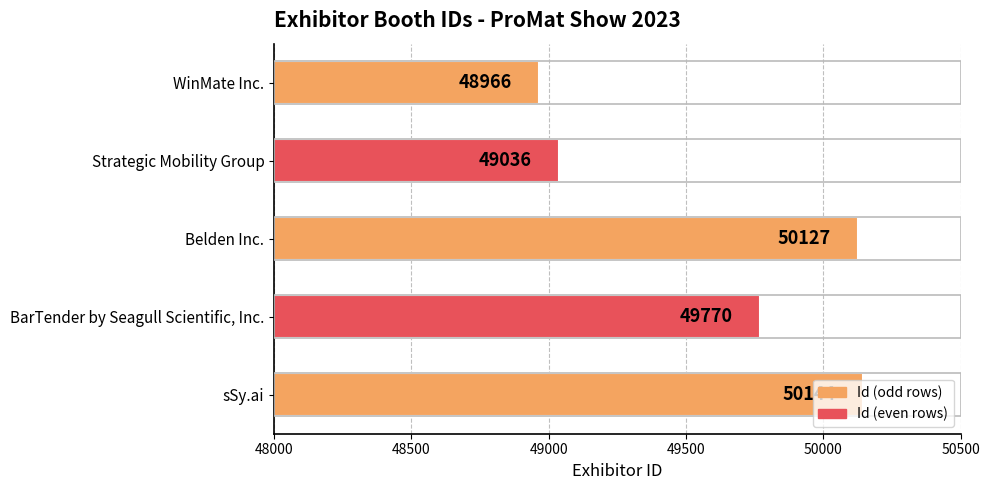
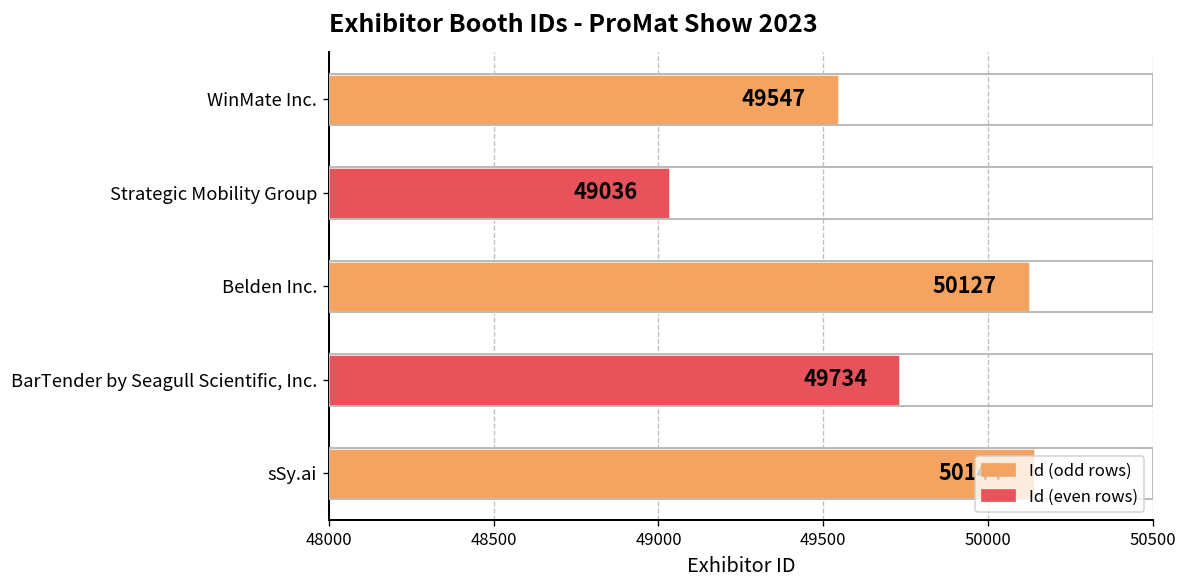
  {
-   "WinMate Inc.": 48966,
+   "WinMate Inc.": 49547,
    "Strategic Mobility Group": 49036,
    "Belden Inc.": 50127,
-   "BarTender by Seagull Scientific, Inc.": 49770
+   "BarTender by Seagull Scientific, Inc.": 49734
  }
